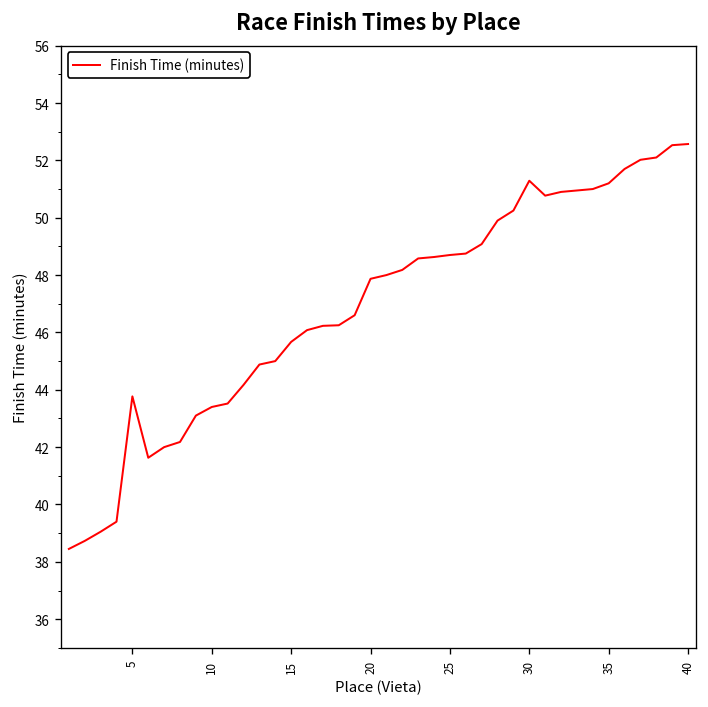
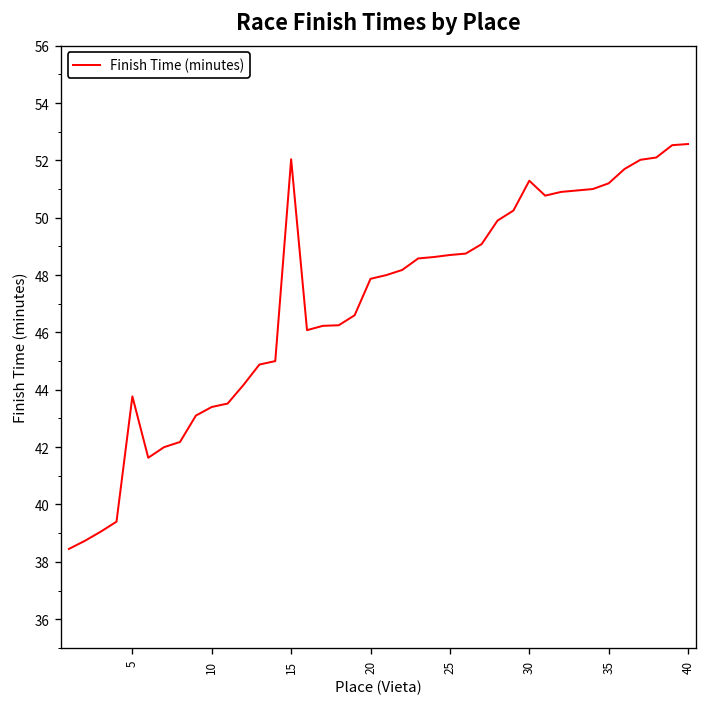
  {
    "5": 43.8,
    "10": 43.4,
-   "15": 45.7,
+   "15": 52.0,
    "20": 47.9,
    "25": 48.7,
    "30": 51.3,
    "35": 51.2,
    "40": 52.6
  }
